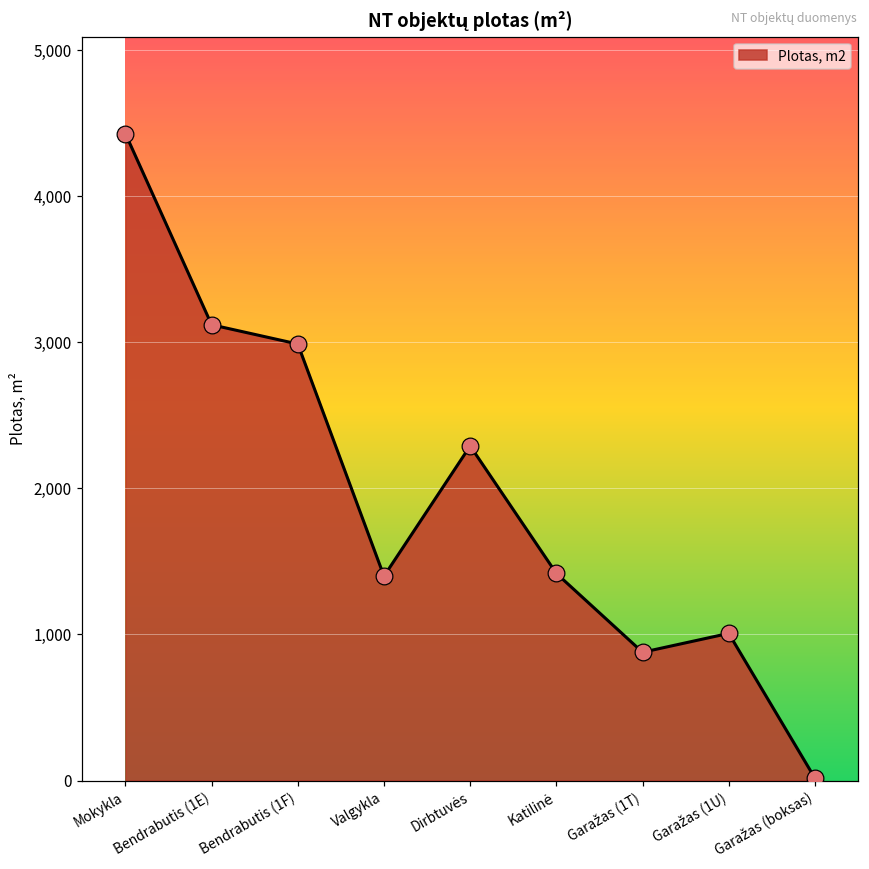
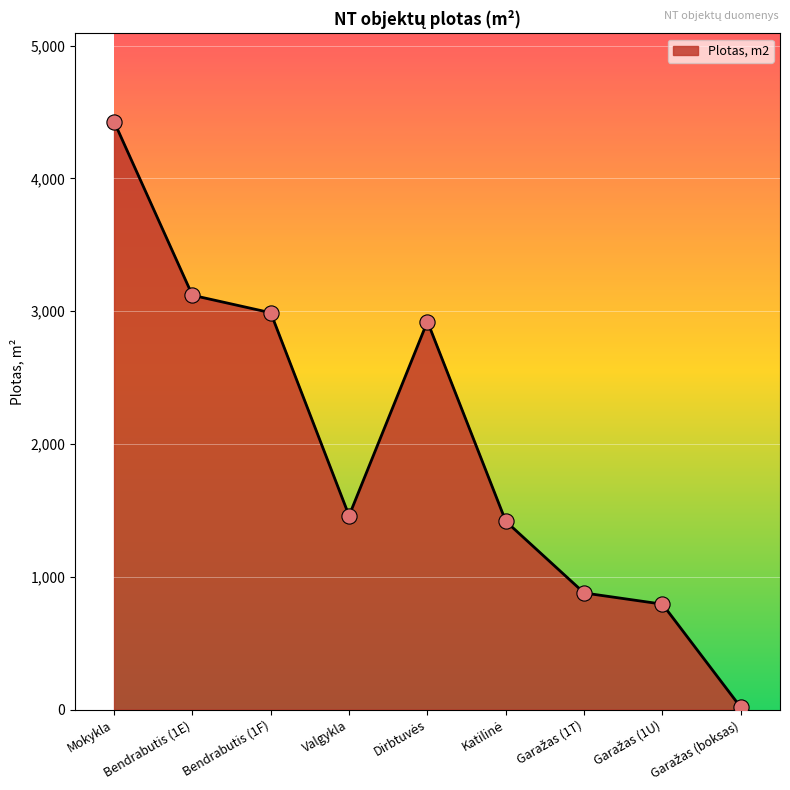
  {
    "Mokykla": "4,430",
    "Bendrabutis (1E)": "3,120",
    "Bendrabutis (1F)": "2,990",
-   "Valgykla": "1,400",
-   "Dirbtuvės": "2,290",
+   "Valgykla": "1,460",
+   "Dirbtuvės": "2,920",
    "Katilinė": "1,420",
    "Garažas (1T)": "880",
-   "Garažas (1U)": "1,010",
+   "Garažas (1U)": "790",
    "Garažas (boksas)": "20"
  }
